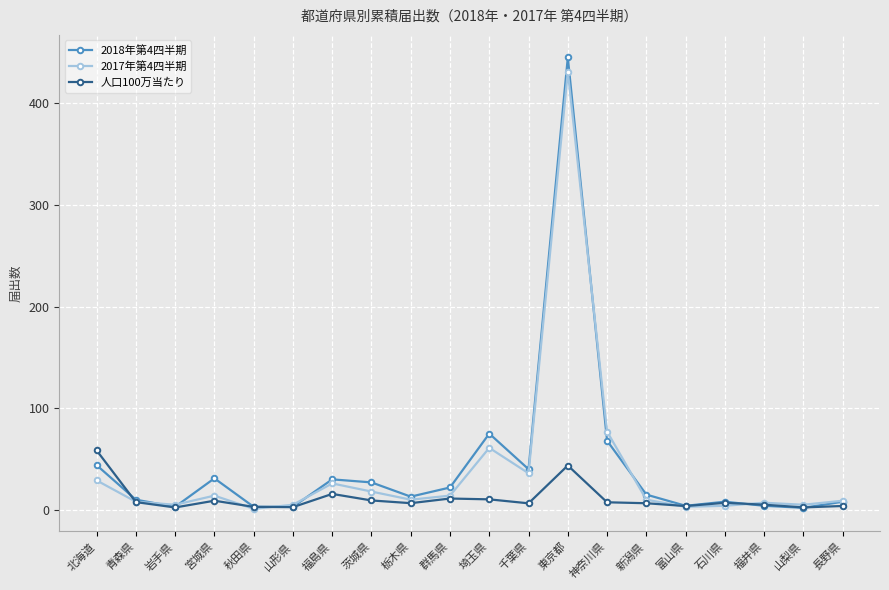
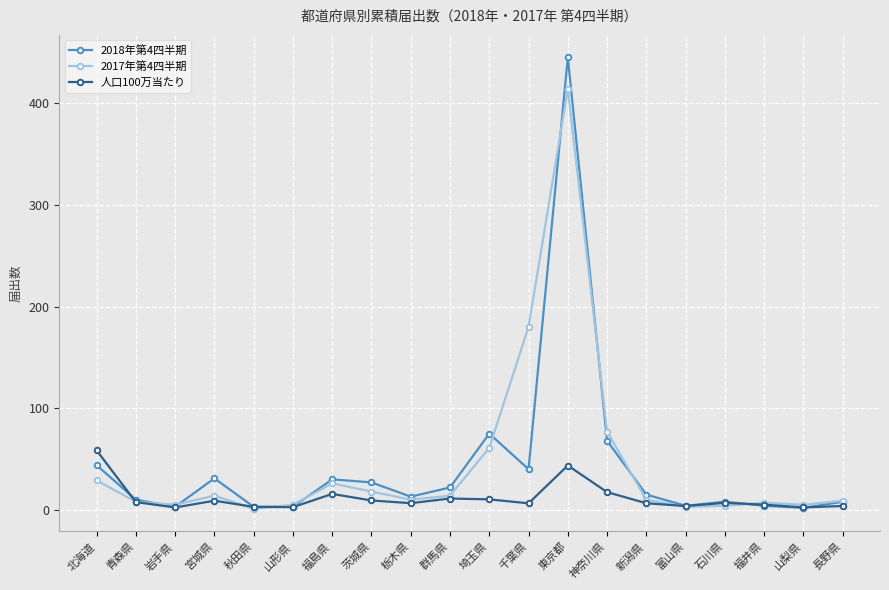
  {
    "2018年第4四半期": {
      "北海道": 44,
      "宮城県": 31,
      "福島県": 30,
      "茨城県": 27,
      "栃木県": 13,
      "群馬県": 22,
      "埼玉県": 75,
      "千葉県": 40,
      "東京都": 445,
      "神奈川県": 68,
      "新潟県": 15
    },
    "2017年第4四半期": {
      "北海道": 29,
      "宮城県": 14,
      "福島県": 26,
      "茨城県": 18,
      "栃木県": 10,
      "群馬県": 14,
      "埼玉県": 61,
-     "千葉県": 36,
-     "東京都": 431,
+     "千葉県": 180,
+     "東京都": 414,
      "神奈川県": 77,
      "新潟県": 10,
      "石川県": 4,
      "山梨県": 5
    },
    "人口100万当たり": {
      "北海道": 59,
      "宮城県": 9,
      "福島県": 16,
      "茨城県": 9,
      "栃木県": 7,
      "群馬県": 11,
      "埼玉県": 10,
      "千葉県": 6,
      "東京都": 44,
-     "神奈川県": 7,
+     "神奈川県": 17,
      "新潟県": 7,
      "長野県": 4
    }
  }
